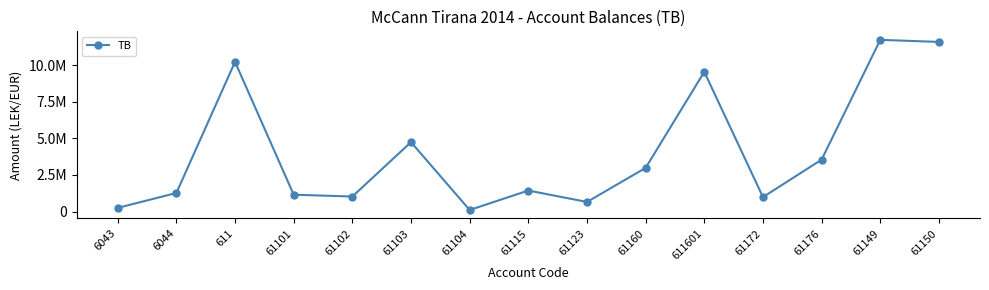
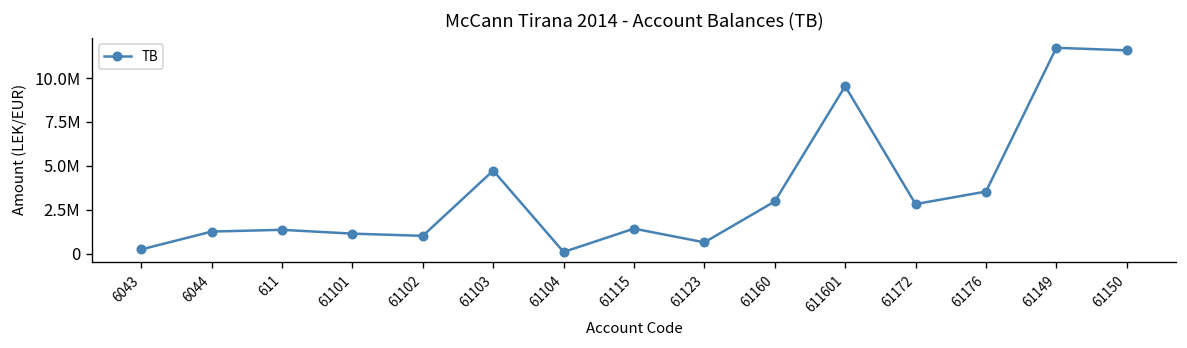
  {
    "6043": 300000,
    "6044": 1300000,
-   "611": 10200000,
+   "611": 1400000,
    "61101": 1100000,
    "61102": 1000000,
    "61103": 4700000,
    "61104": 100000,
    "61115": 1400000,
    "61123": 700000,
    "61160": 3000000,
    "611601": 9500000,
-   "61172": 1000000,
+   "61172": 2800000,
    "61176": 3500000,
    "61149": 11700000,
    "61150": 11600000
  }
